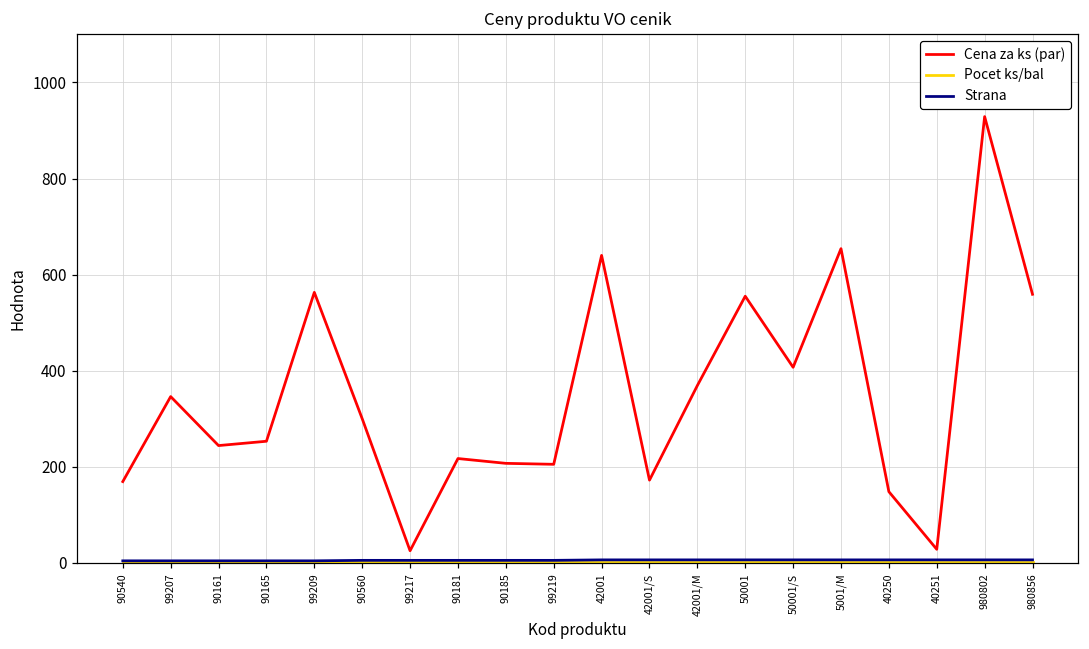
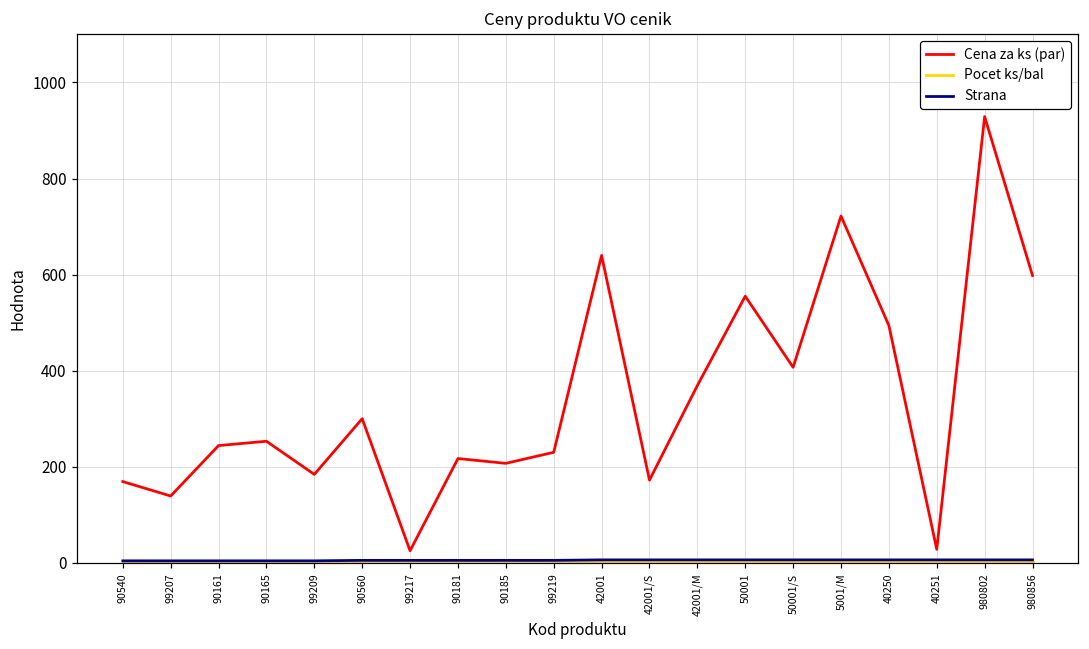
  {
    "Cena za ks (par)": {
      "90540": 170,
-     "99207": 350,
+     "99207": 140,
      "90161": 240,
      "90165": 250,
-     "99209": 560,
+     "99209": 180,
      "90560": 300,
      "99217": 30,
      "90181": 220,
      "90185": 210,
-     "99219": 210,
+     "99219": 230,
      "42001": 640,
      "42001/S": 170,
      "42001/M": 370,
      "50001": 560,
      "50001/S": 410,
-     "5001/M": 650,
-     "40250": 150,
+     "5001/M": 720,
+     "40250": 490,
      "40251": 30,
      "980802": 930,
-     "980856": 560
+     "980856": 600
    }
  }
